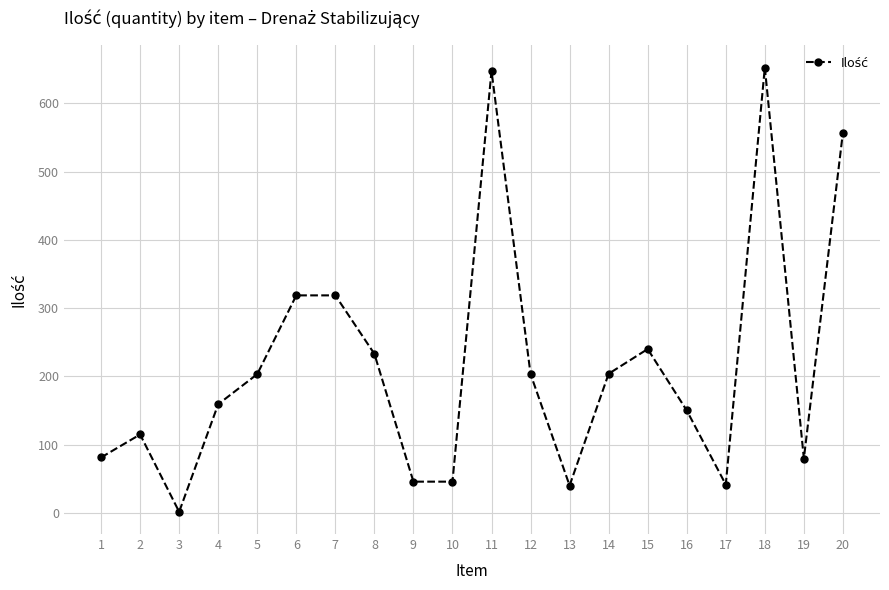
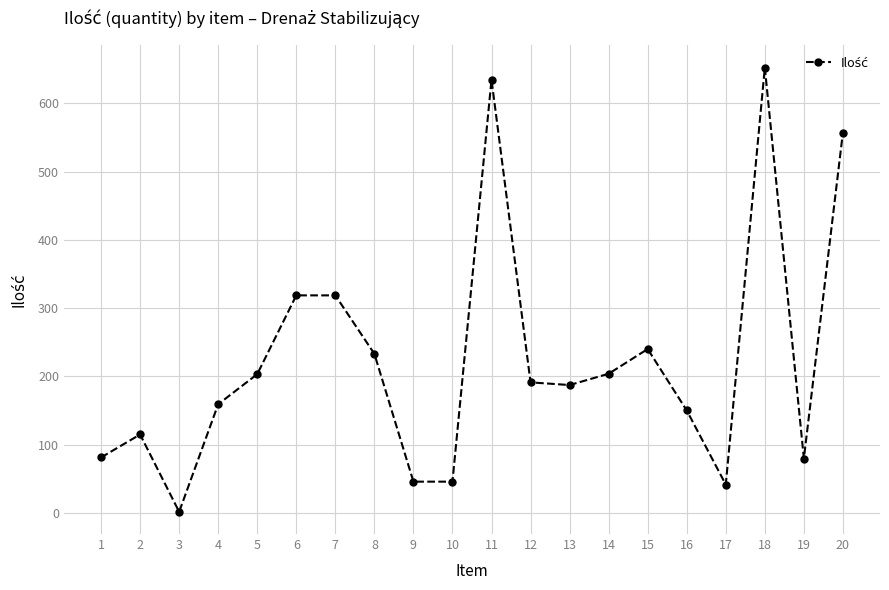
  {
    "1": 80,
    "2": 110,
    "3": 0,
    "4": 160,
    "5": 200,
    "6": 320,
    "7": 320,
    "8": 230,
    "9": 50,
    "10": 50,
-   "11": 650,
-   "12": 200,
-   "13": 40,
+   "11": 630,
+   "12": 190,
+   "13": 190,
    "14": 200,
    "15": 240,
    "16": 150,
    "17": 40,
    "18": 650,
    "19": 80,
    "20": 560
  }
